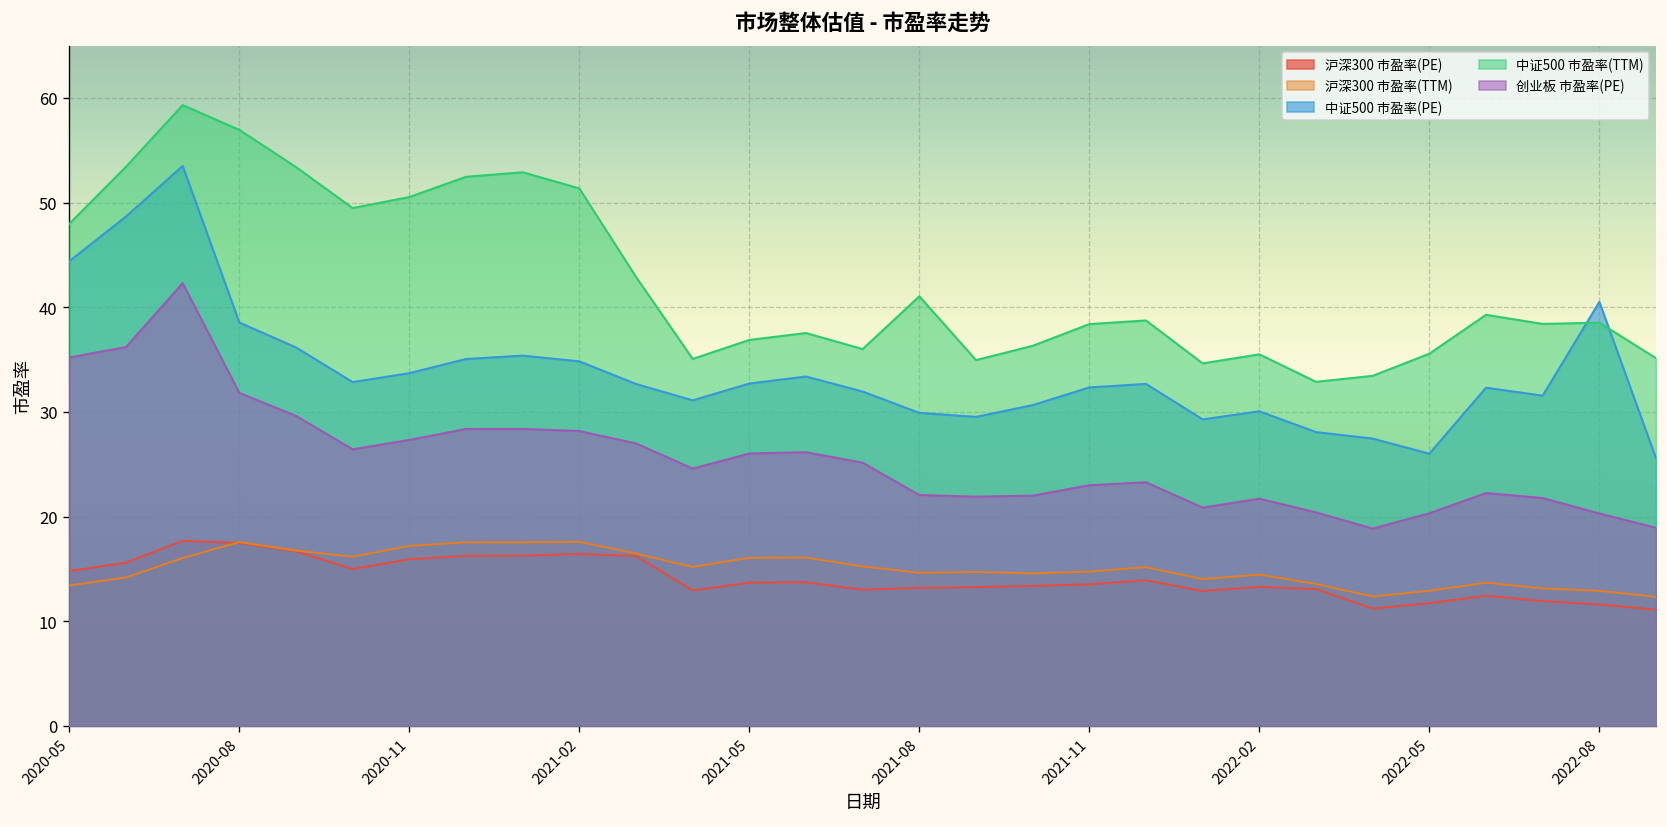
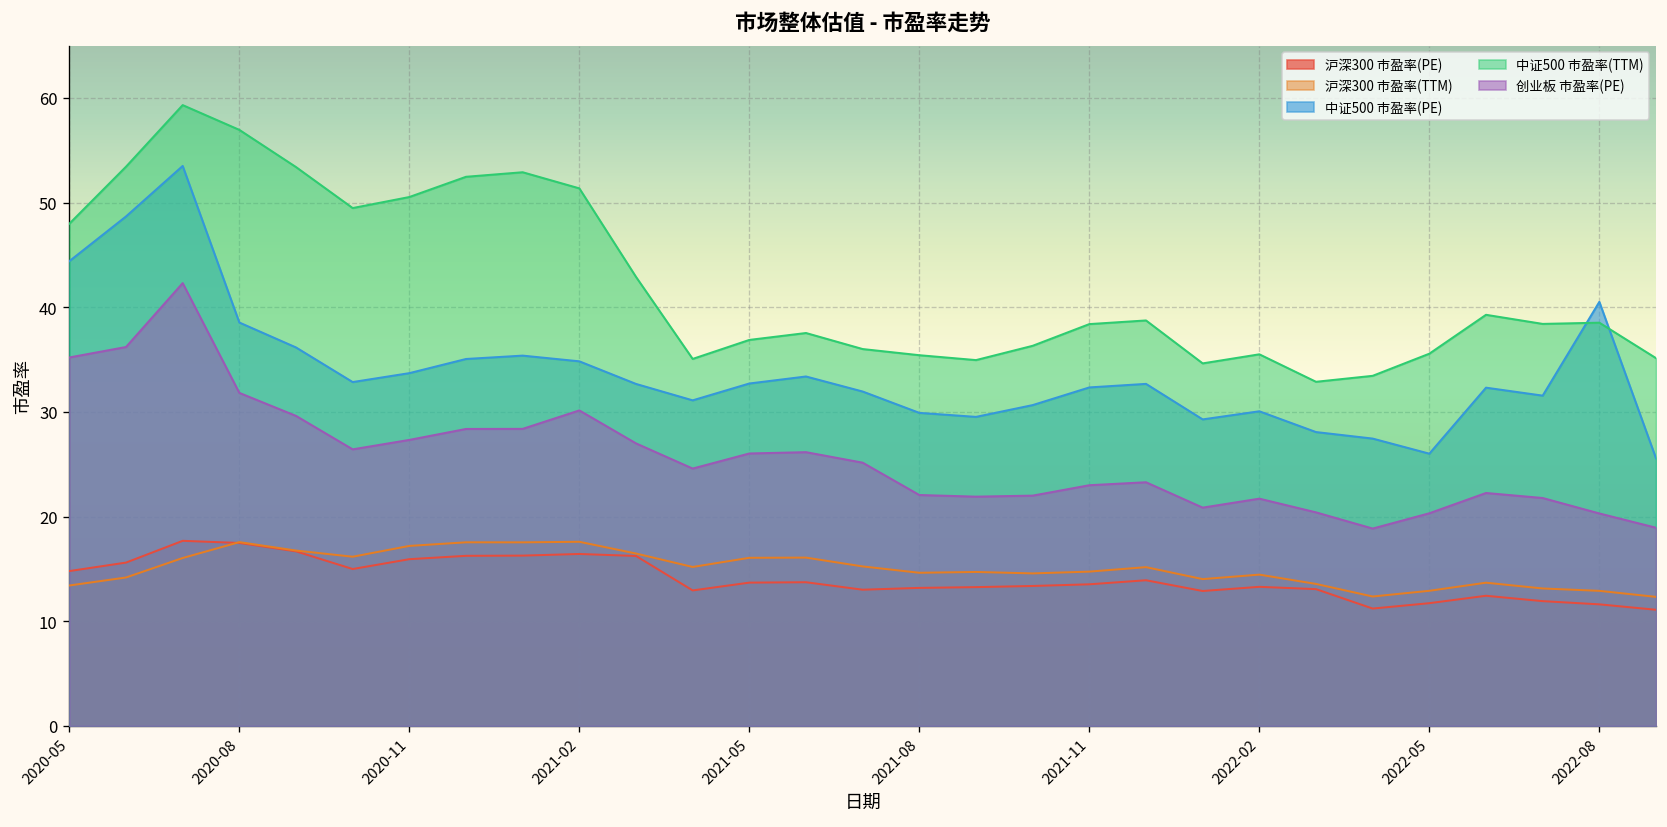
  {
    "中证500 市盈率(PE)": {
      "2020-05": 44,
      "2020-08": 39,
      "2020-11": 34,
      "2021-02": 35,
      "2021-05": 33,
      "2021-08": 30,
      "2021-11": 32,
      "2022-02": 30,
      "2022-05": 26,
      "2022-08": 41
    },
    "中证500 市盈率(TTM)": {
      "2020-05": 48,
      "2020-08": 57,
      "2020-11": 51,
      "2021-02": 51,
      "2021-05": 37,
-     "2021-08": 41,
+     "2021-08": 35,
      "2021-11": 38,
      "2022-02": 36,
      "2022-05": 36,
      "2022-08": 39
    },
    "创业板 市盈率(PE)": {
      "2020-05": 35,
      "2020-08": 32,
      "2020-11": 27,
-     "2021-02": 28,
+     "2021-02": 30,
      "2021-05": 26,
      "2021-08": 22,
      "2021-11": 23,
      "2022-02": 22,
      "2022-05": 20,
      "2022-08": 20
    }
  }
